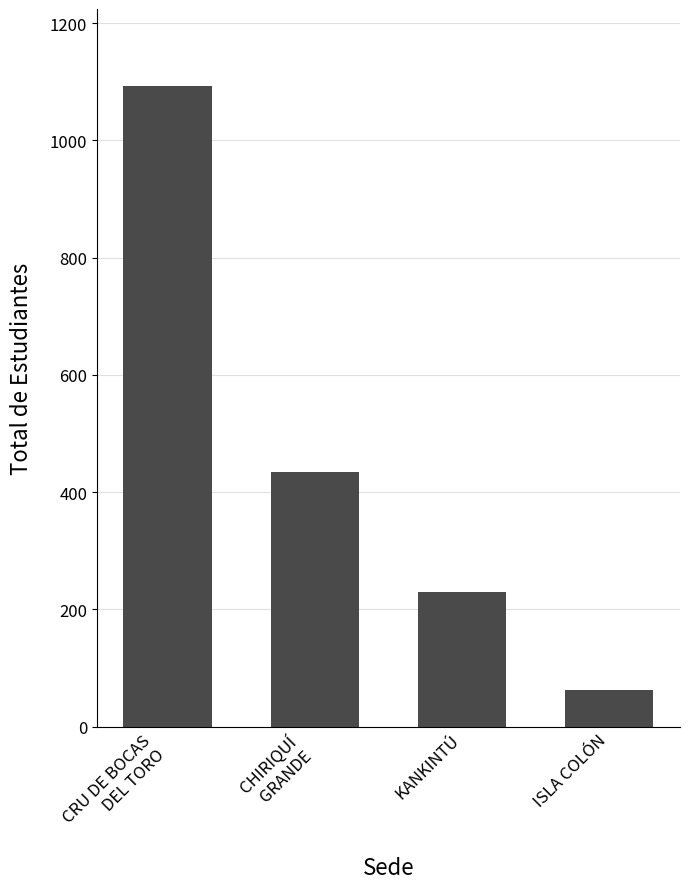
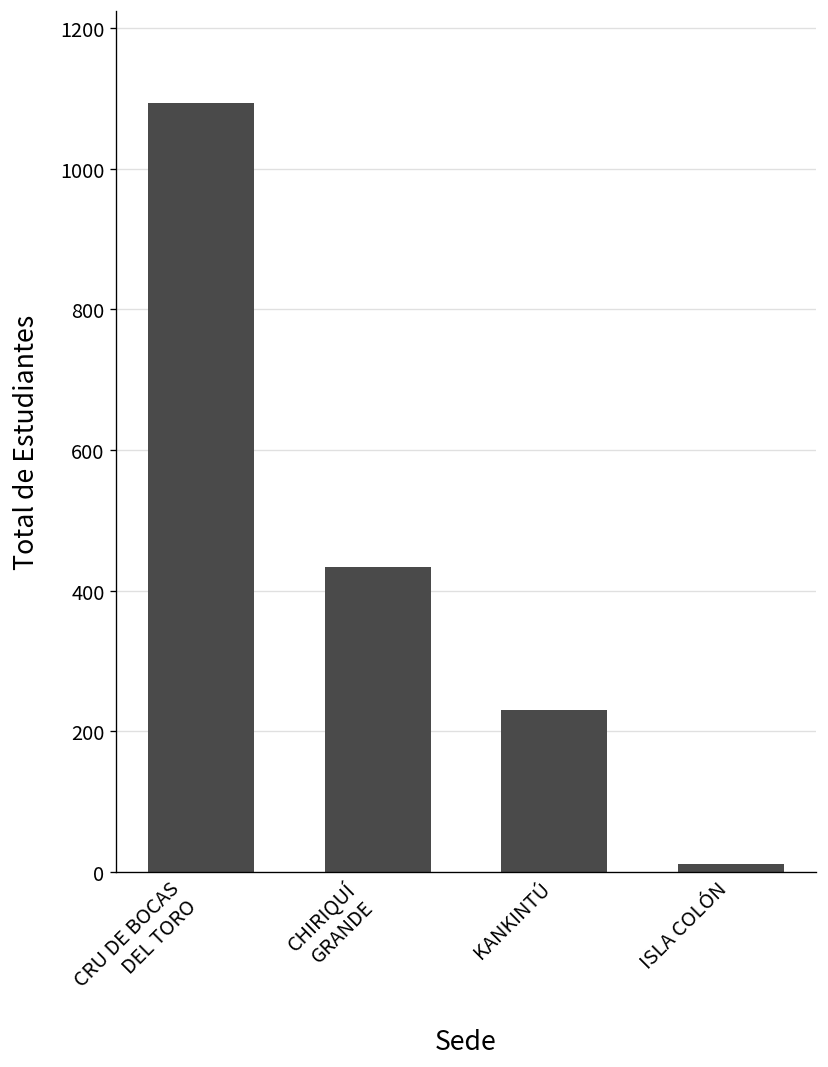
  {
    "CRU DE BOCAS DEL TORO": 1090,
    "CHIRIQUÍ GRANDE": 430,
    "KANKINTÚ": 230,
-   "ISLA COLÓN": 60
+   "ISLA COLÓN": 10
  }
